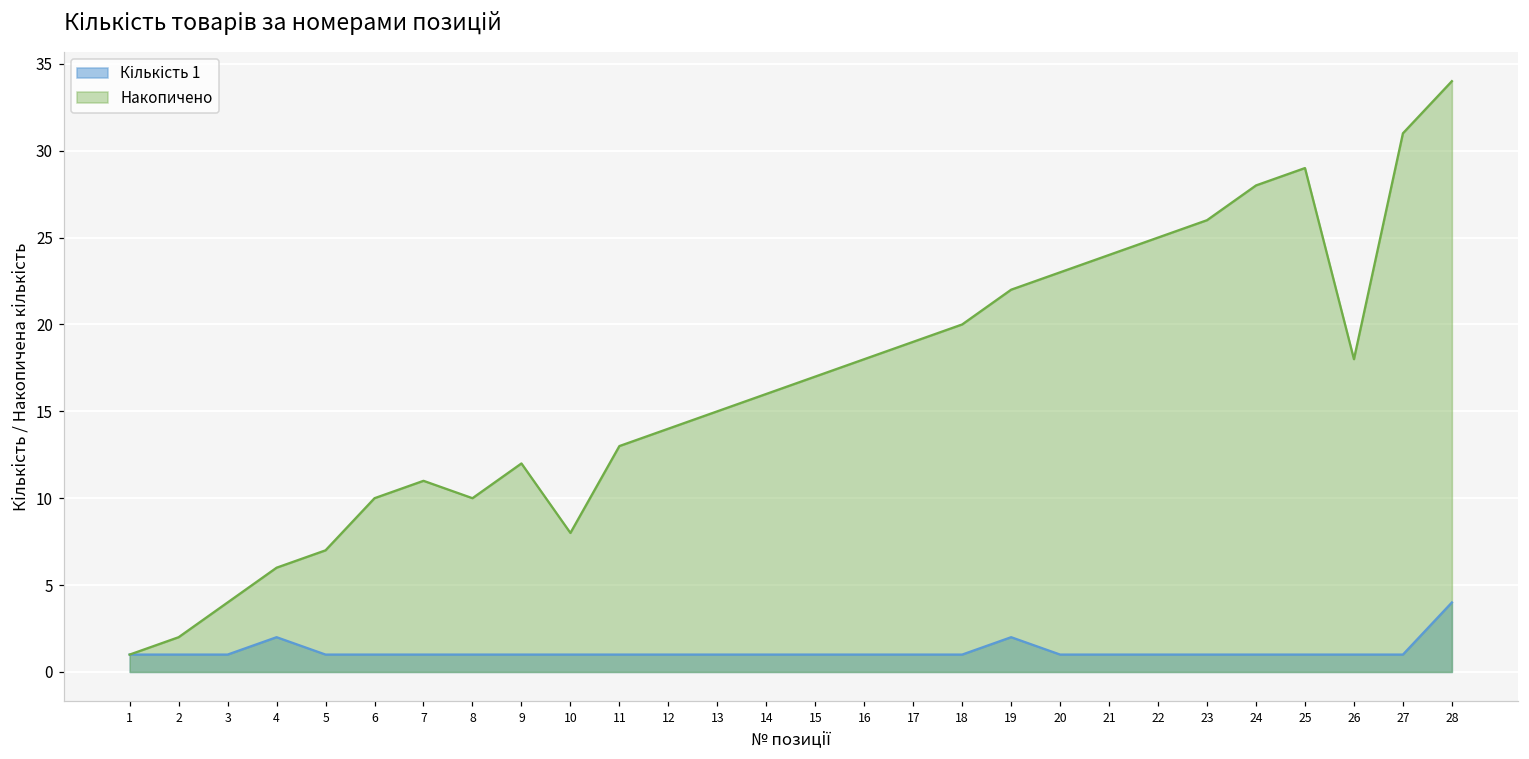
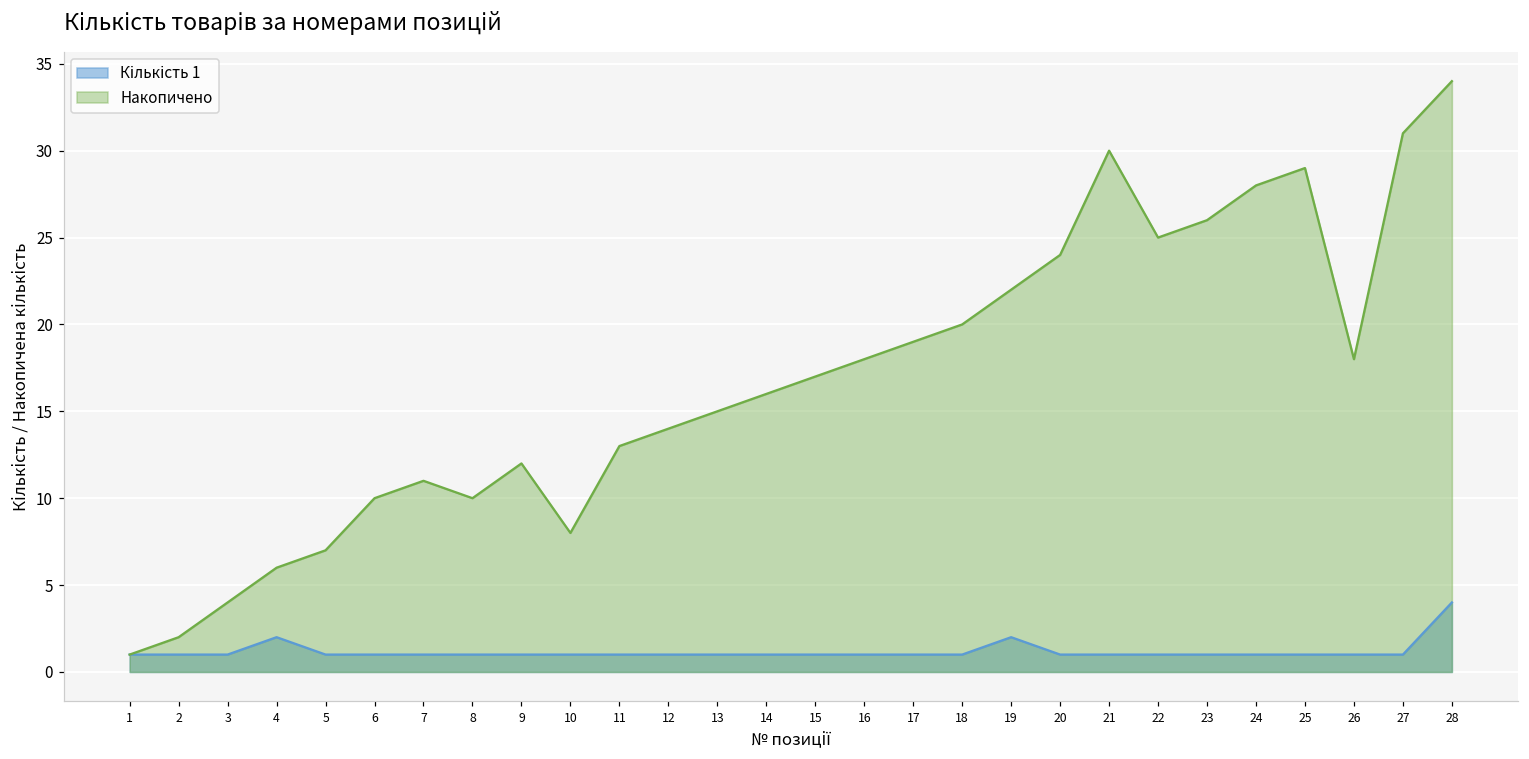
  {
    "Кількість 1": {
      "2": 1,
      "3": 1,
      "4": 2,
      "5": 1,
      "6": 1,
      "7": 1,
      "8": 1,
      "9": 1,
      "10": 1,
      "11": 1,
      "12": 1,
      "13": 1,
      "14": 1,
      "15": 1,
      "16": 1,
      "17": 1,
      "18": 1,
      "19": 2,
      "20": 1,
      "21": 1,
      "22": 1,
      "23": 1,
      "24": 1,
      "25": 1,
      "26": 1,
      "27": 1,
      "28": 4
    },
    "Накопичено": {
      "2": 2,
      "3": 4,
      "4": 6,
      "5": 7,
      "6": 10,
      "7": 11,
      "8": 10,
      "9": 12,
      "10": 8,
      "11": 13,
      "12": 14,
      "13": 15,
      "14": 16,
      "15": 17,
      "16": 18,
      "17": 19,
      "18": 20,
      "19": 22,
-     "20": 23,
-     "21": 24,
+     "20": 24,
+     "21": 30,
      "22": 25,
      "23": 26,
      "24": 28,
      "25": 29,
      "26": 18,
      "27": 31,
      "28": 34
    }
  }
